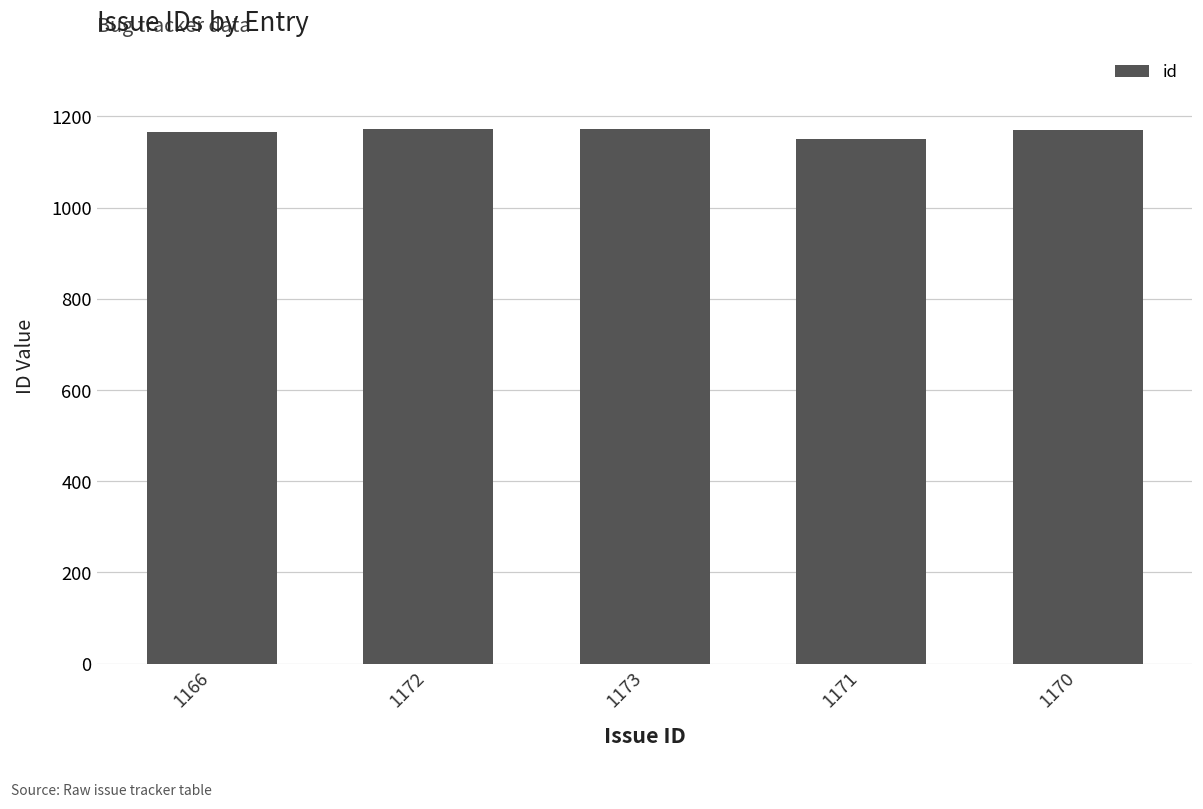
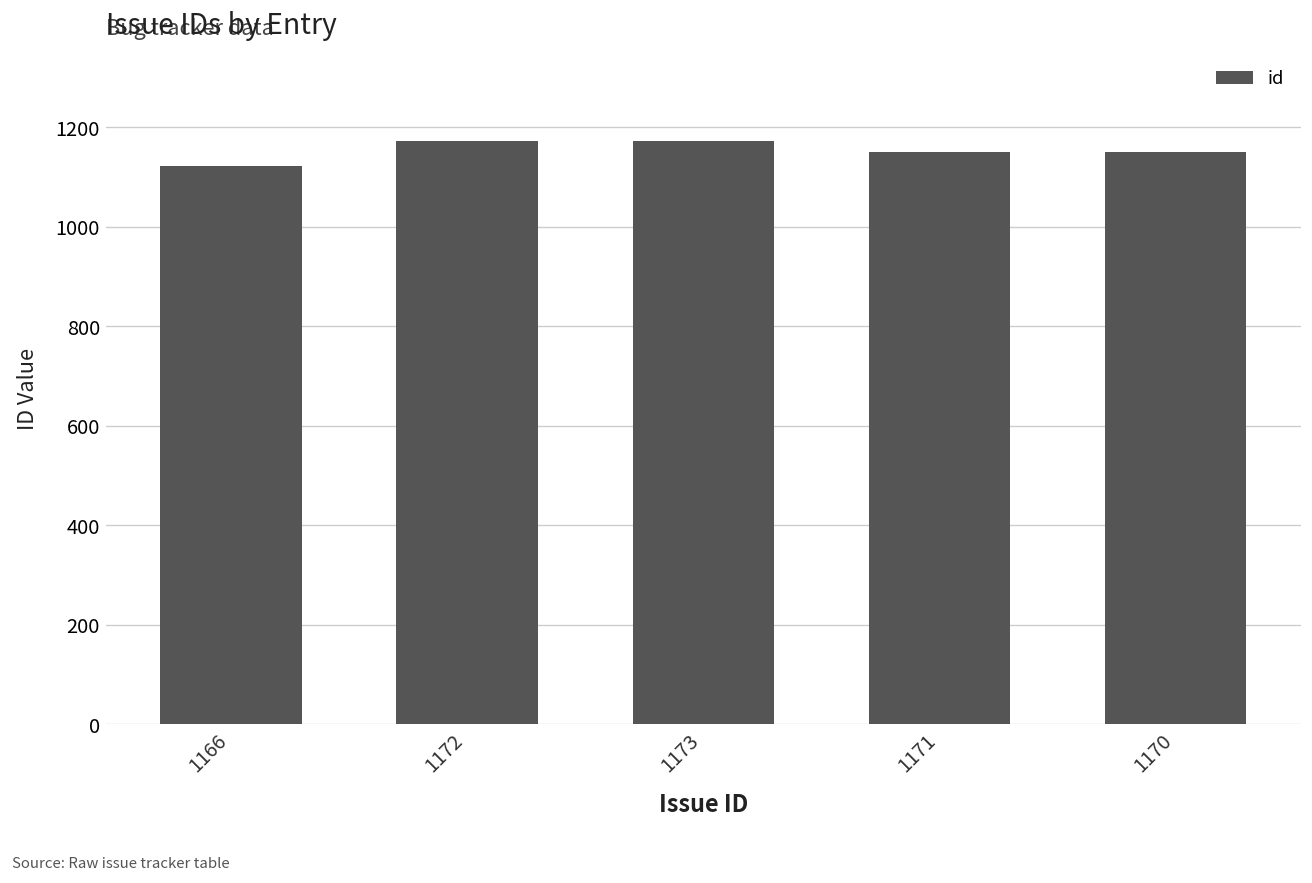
  {
-   "1166": 1170,
+   "1166": 1120,
    "1172": 1170,
    "1173": 1170,
    "1171": 1150,
-   "1170": 1170
+   "1170": 1150
  }
